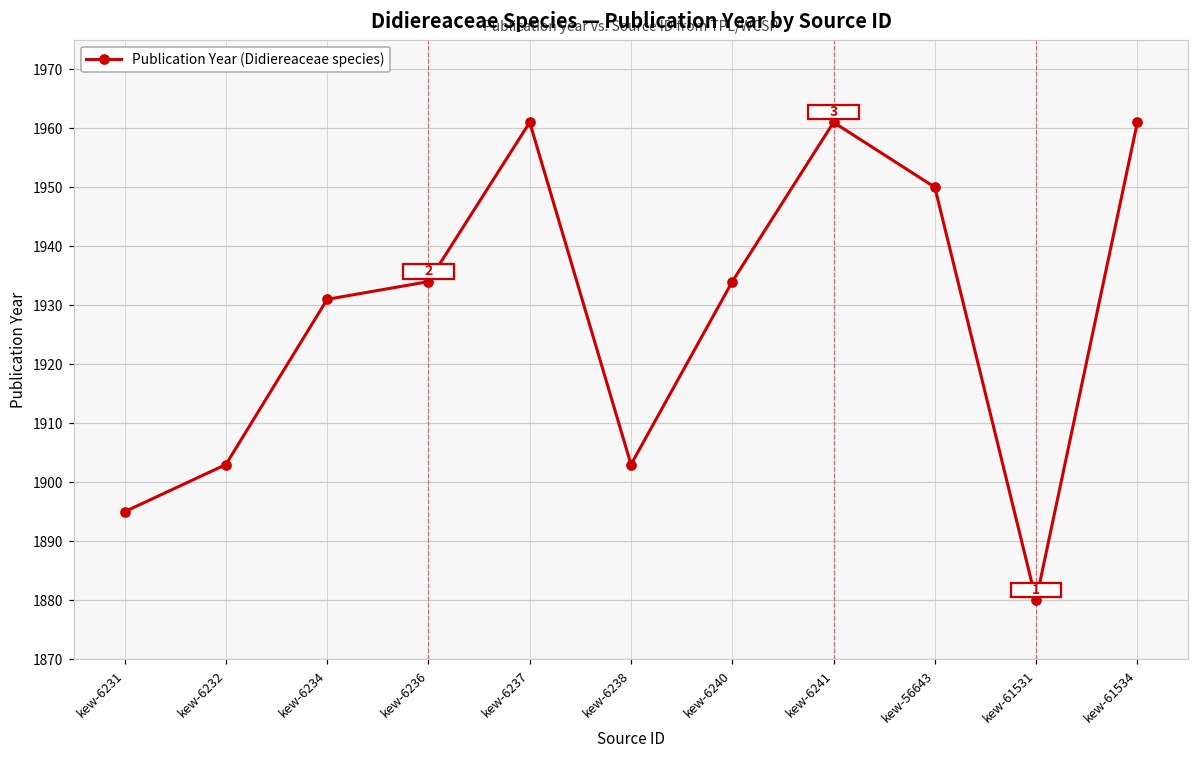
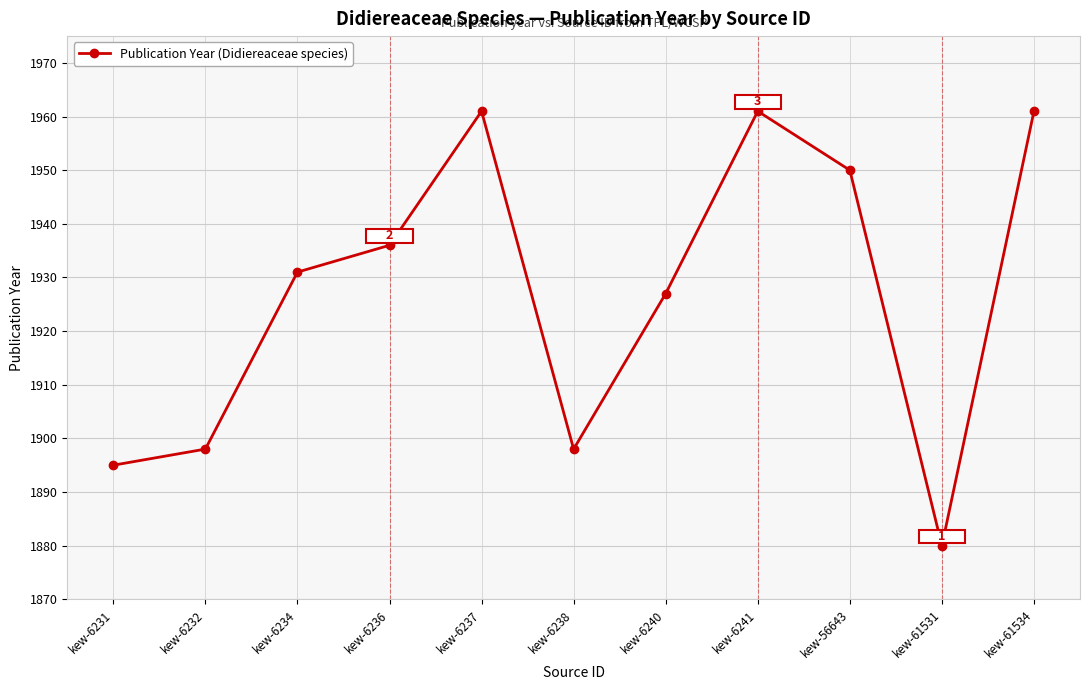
  {
    "kew-6231": 1895,
-   "kew-6232": 1903,
+   "kew-6232": 1898,
    "kew-6234": 1931,
-   "kew-6236": 1934,
+   "kew-6236": 1936,
    "kew-6237": 1961,
-   "kew-6238": 1903,
-   "kew-6240": 1934,
+   "kew-6238": 1898,
+   "kew-6240": 1927,
    "kew-56643": 1950,
    "kew-61534": 1961
  }
